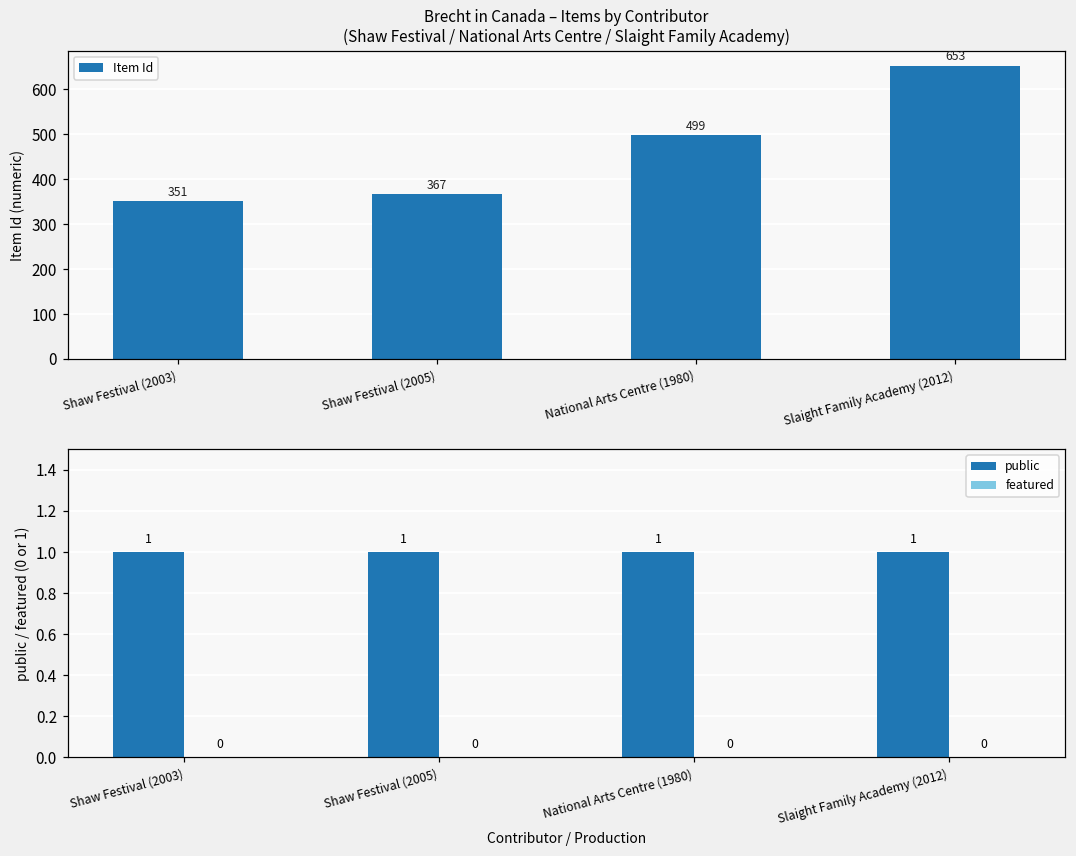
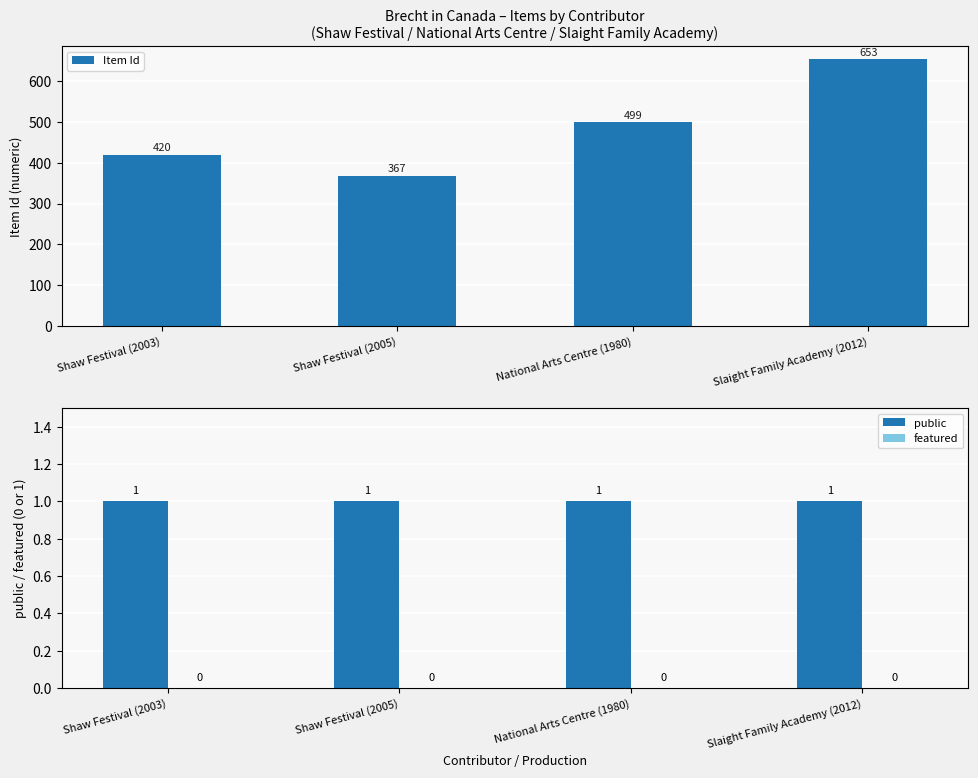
  {
    "Brecht in Canada – Items by Contributor (Shaw Festival / National Arts Centre / Slaight Family Academy)": {
-     "Shaw Festival (2003)": 351,
+     "Shaw Festival (2003)": 420,
      "Shaw Festival (2005)": 367,
      "National Arts Centre (1980)": 499,
      "Slaight Family Academy (2012)": 653
    }
  }
